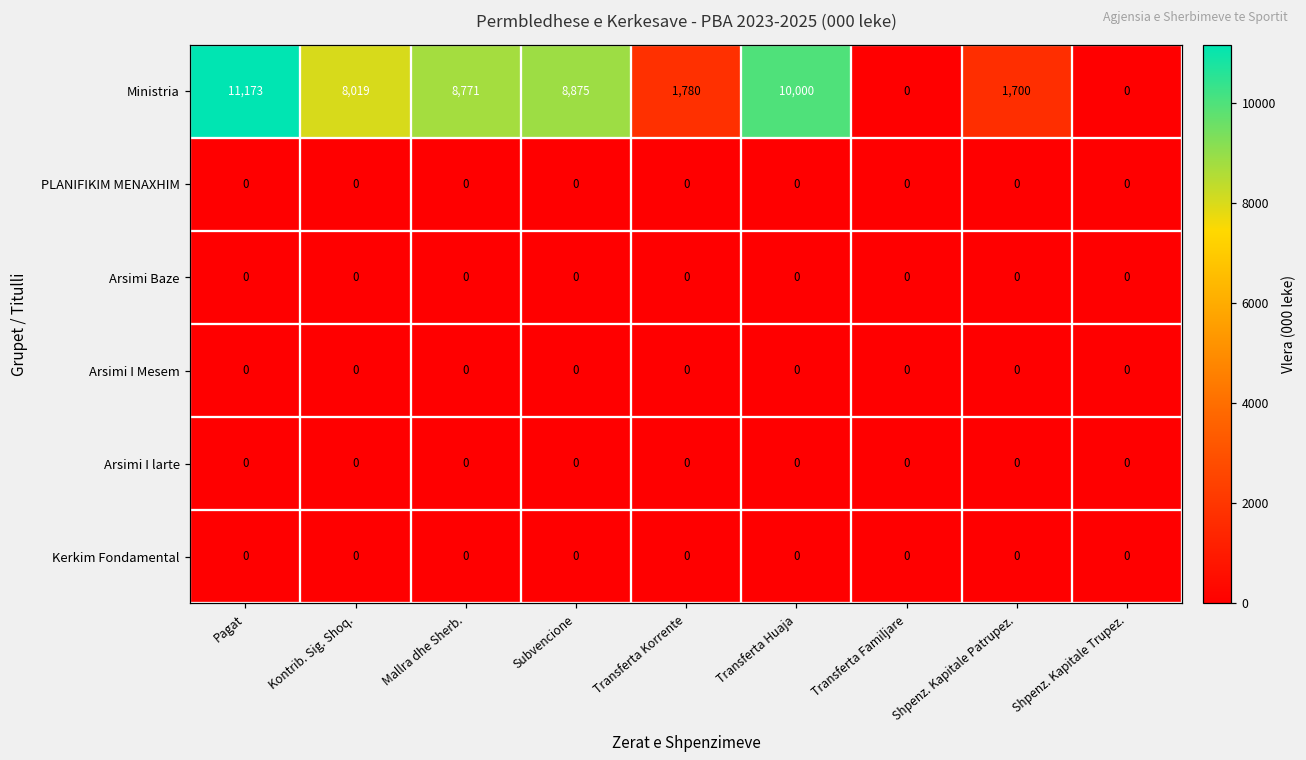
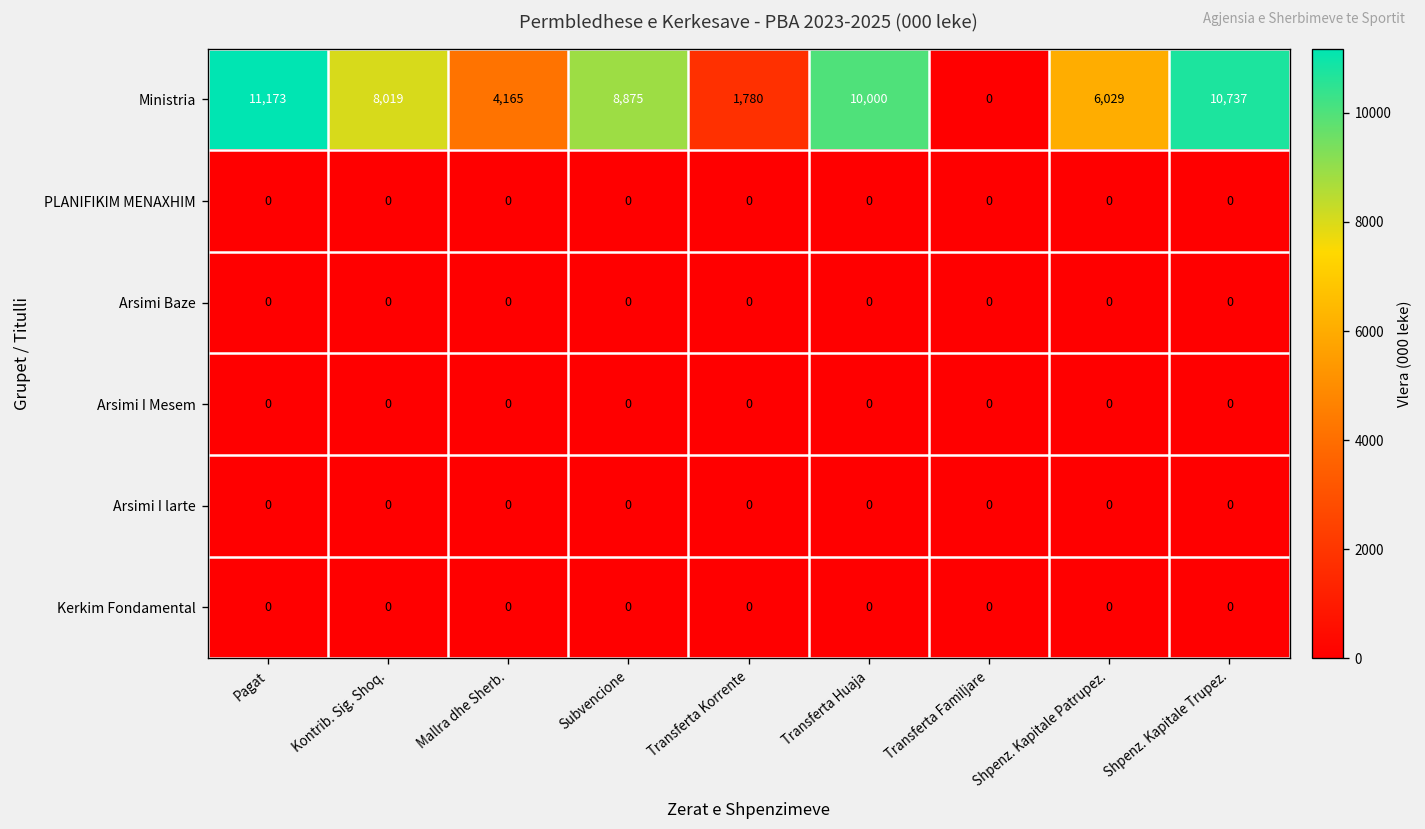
  {
    "Ministria": {
      "Pagat": "11,173",
      "Kontrib. Sig. Shoq.": "8,019",
-     "Mallra dhe Sherb.": "8,771",
+     "Mallra dhe Sherb.": "4,165",
      "Subvencione": "8,875",
      "Transferta Korrente": "1,780",
      "Transferta Huaja": "10,000",
      "Transferta Familjare": "0",
-     "Shpenz. Kapitale Patrupez.": "1,700",
-     "Shpenz. Kapitale Trupez.": "0"
+     "Shpenz. Kapitale Patrupez.": "6,029",
+     "Shpenz. Kapitale Trupez.": "10,737"
    },
    "PLANIFIKIM MENAXHIM": {
      "Pagat": "0",
      "Kontrib. Sig. Shoq.": "0",
      "Mallra dhe Sherb.": "0",
      "Subvencione": "0",
      "Transferta Korrente": "0",
      "Transferta Huaja": "0",
      "Transferta Familjare": "0",
      "Shpenz. Kapitale Patrupez.": "0",
      "Shpenz. Kapitale Trupez.": "0"
    },
    "Arsimi Baze": {
      "Pagat": "0",
      "Kontrib. Sig. Shoq.": "0",
      "Mallra dhe Sherb.": "0",
      "Subvencione": "0",
      "Transferta Korrente": "0",
      "Transferta Huaja": "0",
      "Transferta Familjare": "0",
      "Shpenz. Kapitale Patrupez.": "0",
      "Shpenz. Kapitale Trupez.": "0"
    },
    "Arsimi I Mesem": {
      "Pagat": "0",
      "Kontrib. Sig. Shoq.": "0",
      "Mallra dhe Sherb.": "0",
      "Subvencione": "0",
      "Transferta Korrente": "0",
      "Transferta Huaja": "0",
      "Transferta Familjare": "0",
      "Shpenz. Kapitale Patrupez.": "0",
      "Shpenz. Kapitale Trupez.": "0"
    },
    "Arsimi I larte": {
      "Pagat": "0",
      "Kontrib. Sig. Shoq.": "0",
      "Mallra dhe Sherb.": "0",
      "Subvencione": "0",
      "Transferta Korrente": "0",
      "Transferta Huaja": "0",
      "Transferta Familjare": "0",
      "Shpenz. Kapitale Patrupez.": "0",
      "Shpenz. Kapitale Trupez.": "0"
    },
    "Kerkim Fondamental": {
      "Pagat": "0",
      "Kontrib. Sig. Shoq.": "0",
      "Mallra dhe Sherb.": "0",
      "Subvencione": "0",
      "Transferta Korrente": "0",
      "Transferta Huaja": "0",
      "Transferta Familjare": "0",
      "Shpenz. Kapitale Patrupez.": "0",
      "Shpenz. Kapitale Trupez.": "0"
    }
  }
